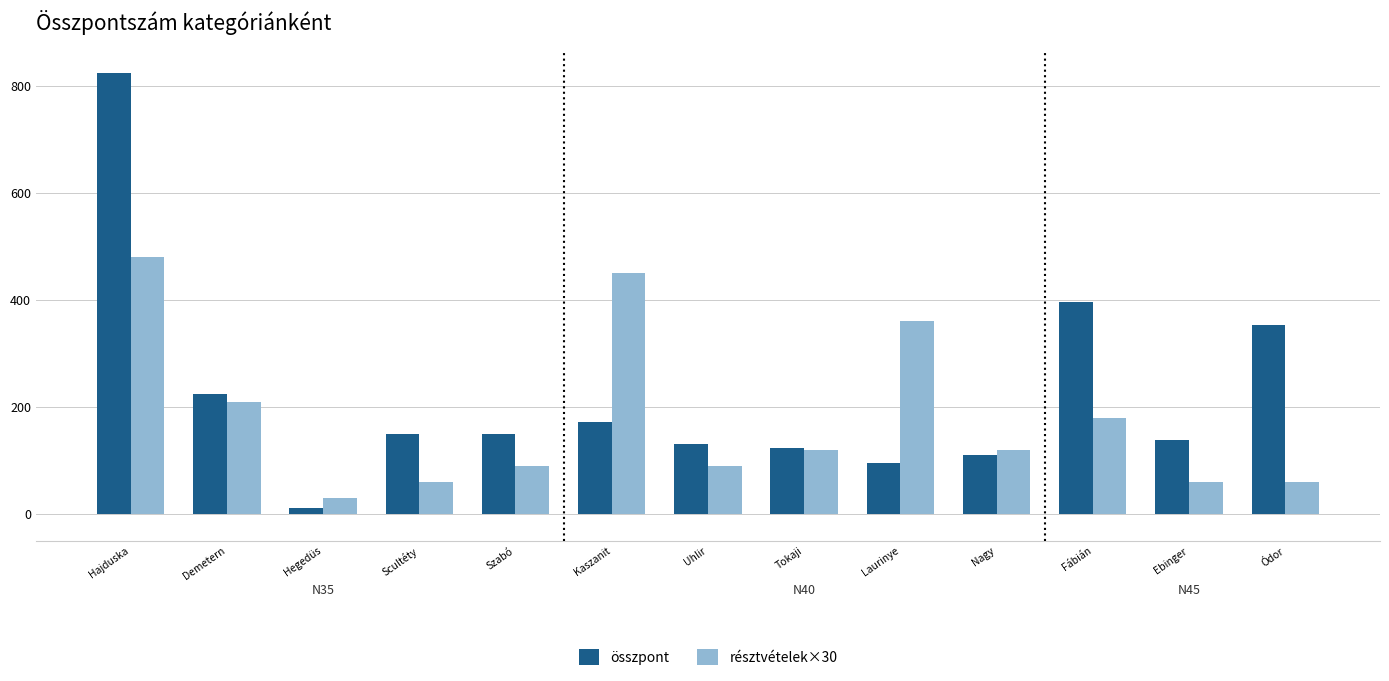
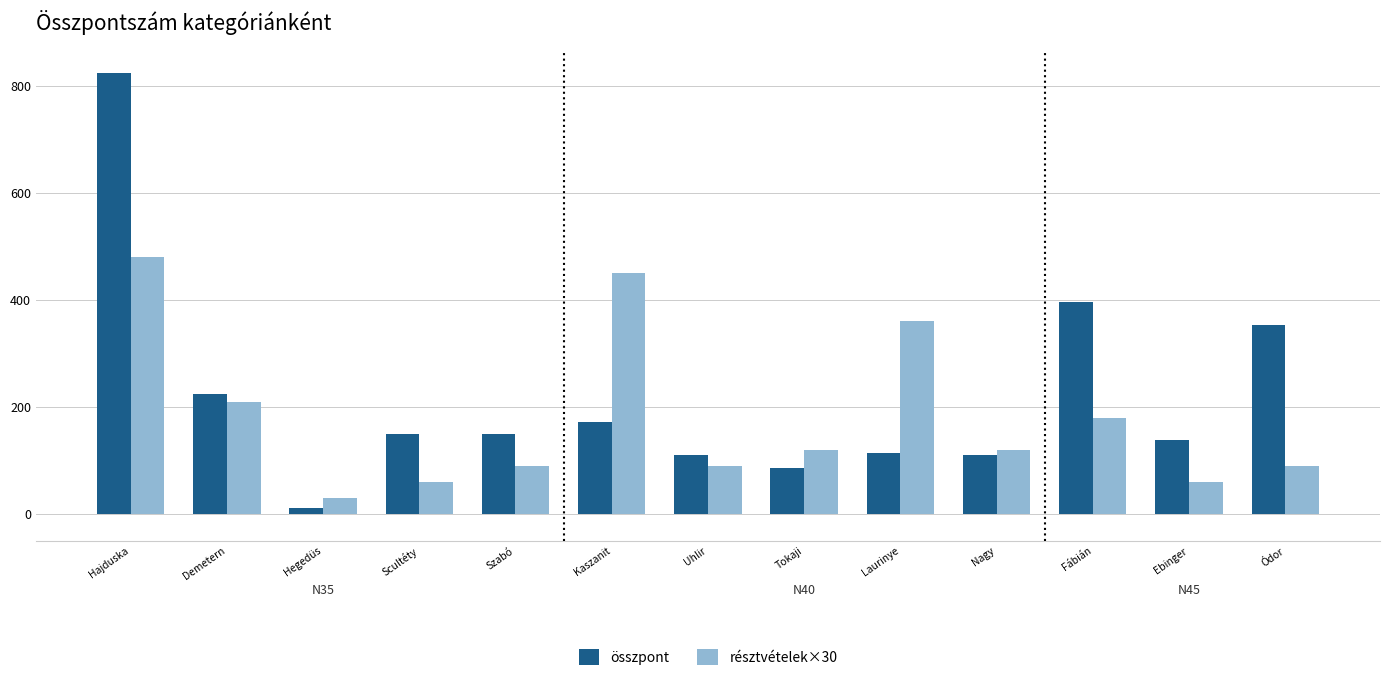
  {
    "összpont": {
      "Hajduska": 830,
      "Demetern": 230,
      "Hegedüs": 10,
      "Scultéty": 150,
      "Szabó": 150,
      "Kaszanit": 170,
-     "Uhlir": 130,
-     "Tokaji": 120,
-     "Laurinye": 100,
+     "Uhlir": 110,
+     "Tokaji": 90,
+     "Laurinye": 110,
      "Nagy": 110,
      "Fábián": 400,
      "Ebinger": 140,
      "Ódor": 350
    },
    "résztvételek×30": {
      "Hajduska": 480,
      "Demetern": 210,
      "Hegedüs": 30,
      "Scultéty": 60,
      "Szabó": 90,
      "Kaszanit": 450,
      "Uhlir": 90,
      "Tokaji": 120,
      "Laurinye": 360,
      "Nagy": 120,
      "Fábián": 180,
      "Ebinger": 60,
-     "Ódor": 60
+     "Ódor": 90
    }
  }
